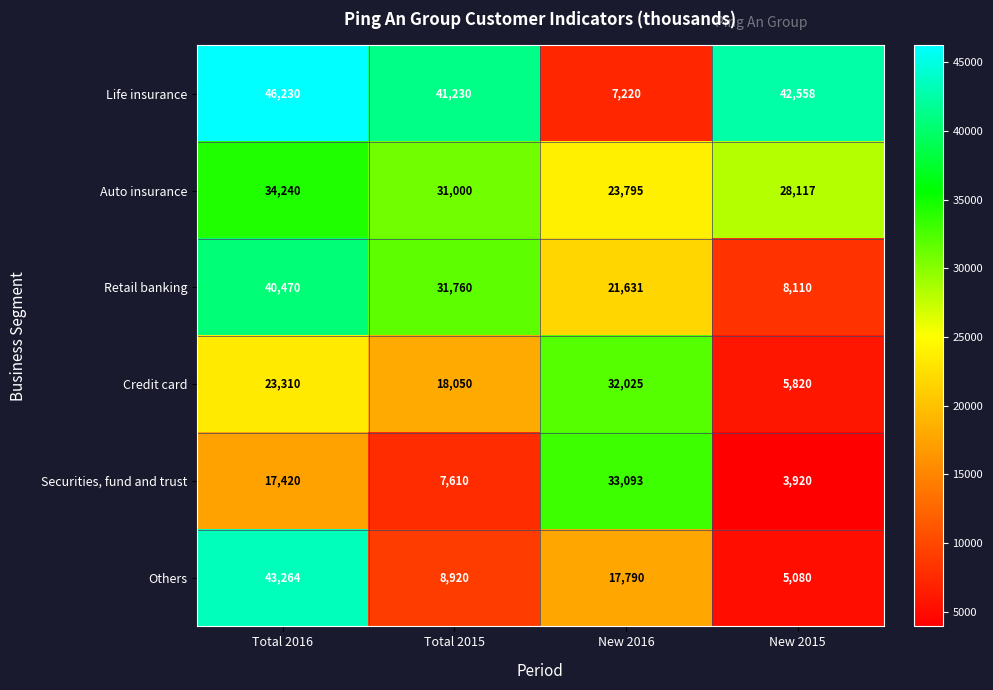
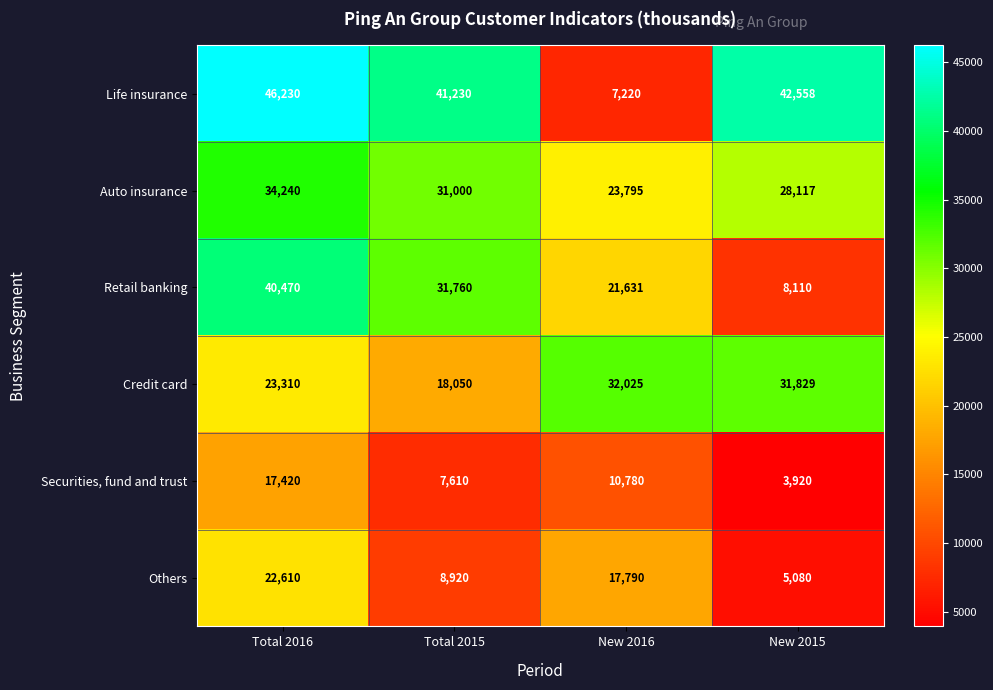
  {
    "Life insurance": {
      "Total 2016": "46,230",
      "Total 2015": "41,230",
      "New 2016": "7,220",
      "New 2015": "42,558"
    },
    "Auto insurance": {
      "Total 2016": "34,240",
      "Total 2015": "31,000",
      "New 2016": "23,795",
      "New 2015": "28,117"
    },
    "Retail banking": {
      "Total 2016": "40,470",
      "Total 2015": "31,760",
      "New 2016": "21,631",
      "New 2015": "8,110"
    },
    "Credit card": {
      "Total 2016": "23,310",
      "Total 2015": "18,050",
      "New 2016": "32,025",
-     "New 2015": "5,820"
+     "New 2015": "31,829"
    },
    "Securities, fund and trust": {
      "Total 2016": "17,420",
      "Total 2015": "7,610",
-     "New 2016": "33,093",
+     "New 2016": "10,780",
      "New 2015": "3,920"
    },
    "Others": {
-     "Total 2016": "43,264",
+     "Total 2016": "22,610",
      "Total 2015": "8,920",
      "New 2016": "17,790",
      "New 2015": "5,080"
    }
  }
